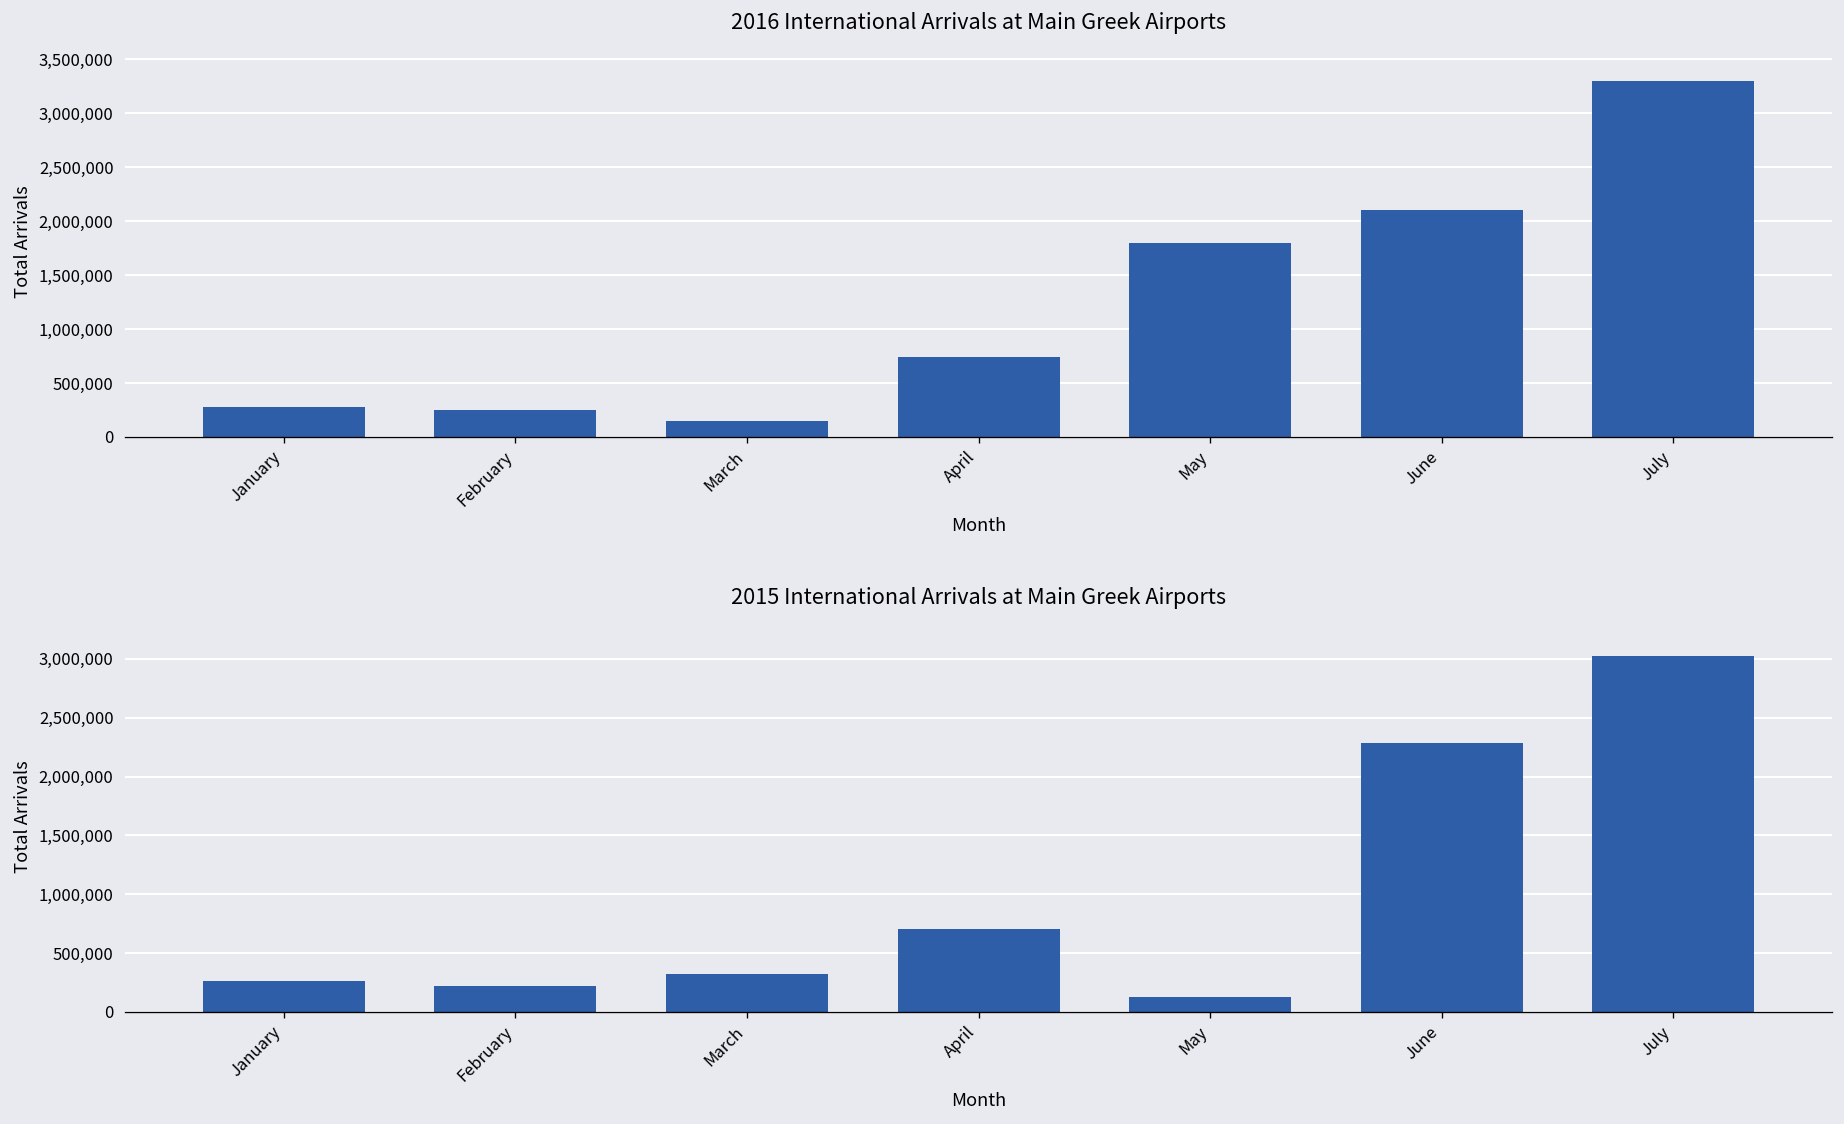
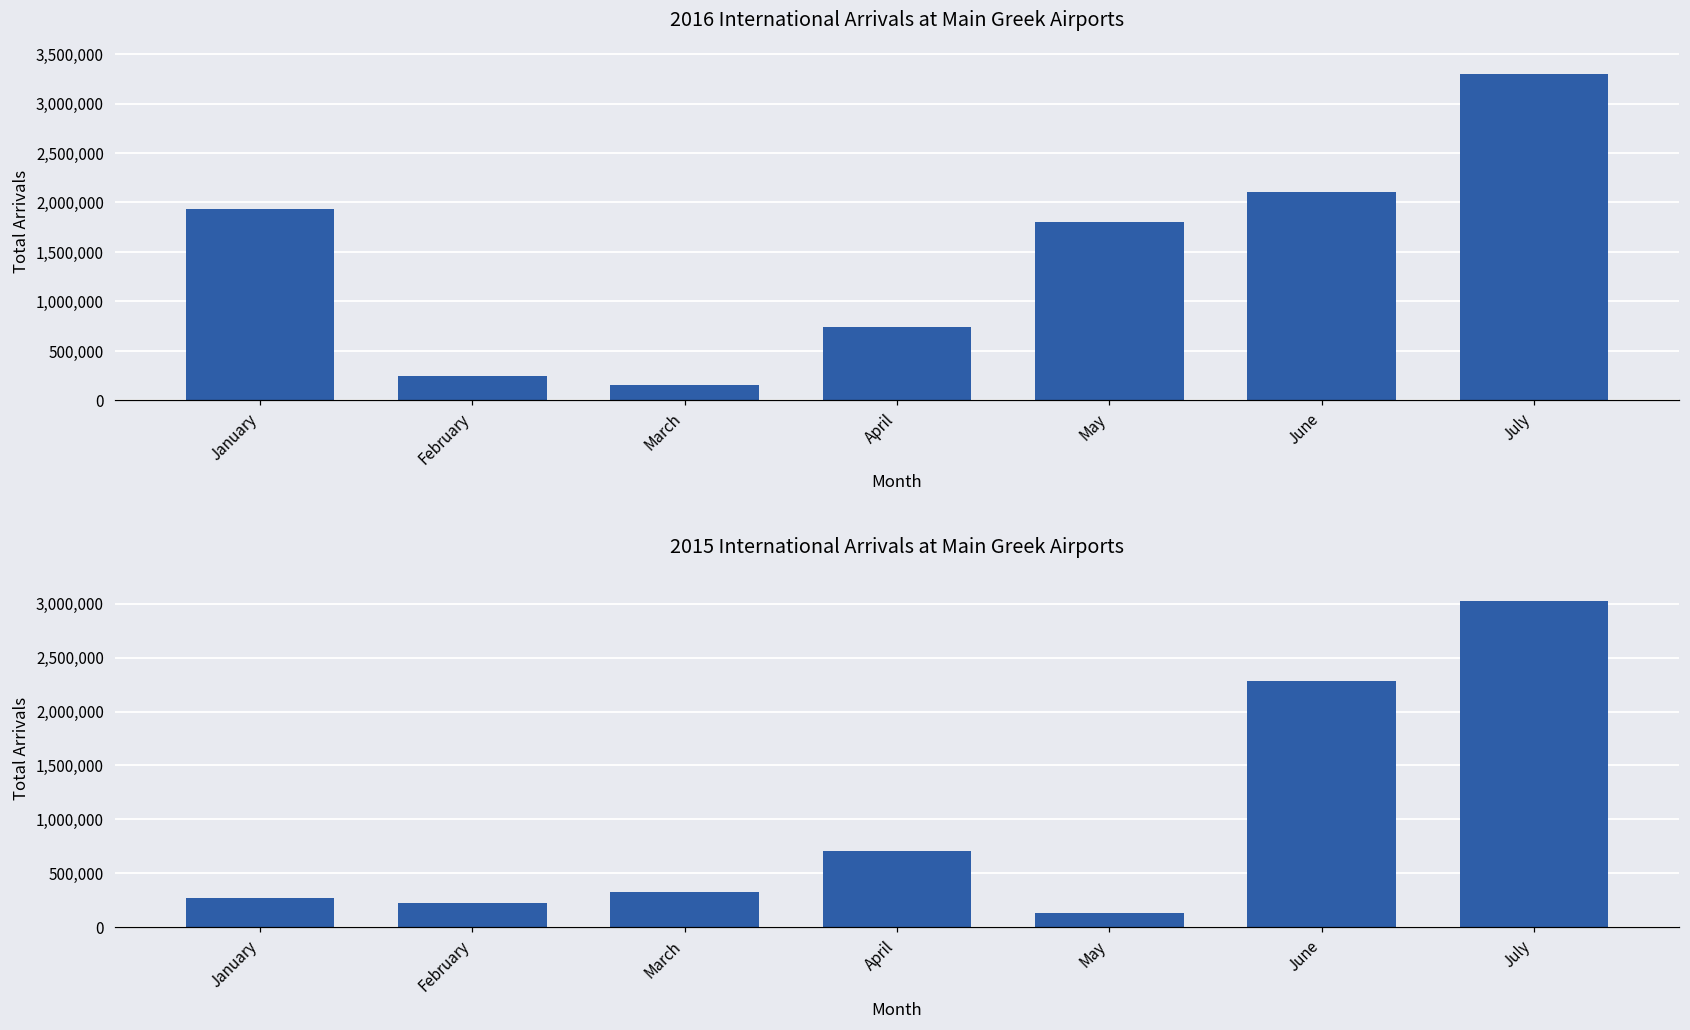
  {
    "2016 International Arrivals at Main Greek Airports": {
-     "January": "300,000",
+     "January": "1,900,000",
      "February": "200,000",
      "March": "200,000",
      "April": "700,000",
      "May": "1,800,000",
      "June": "2,100,000",
      "July": "3,300,000"
    },
    "2015 International Arrivals at Main Greek Airports": {
      "January": "300,000",
      "February": "200,000",
      "March": "300,000",
      "April": "700,000",
      "May": "100,000",
      "June": "2,300,000",
      "July": "3,000,000"
    }
  }
